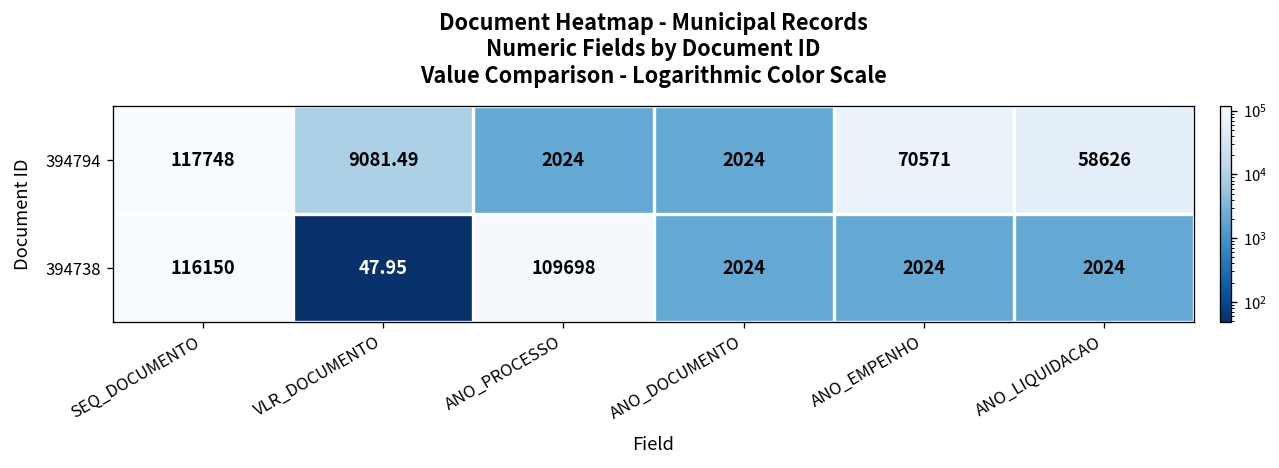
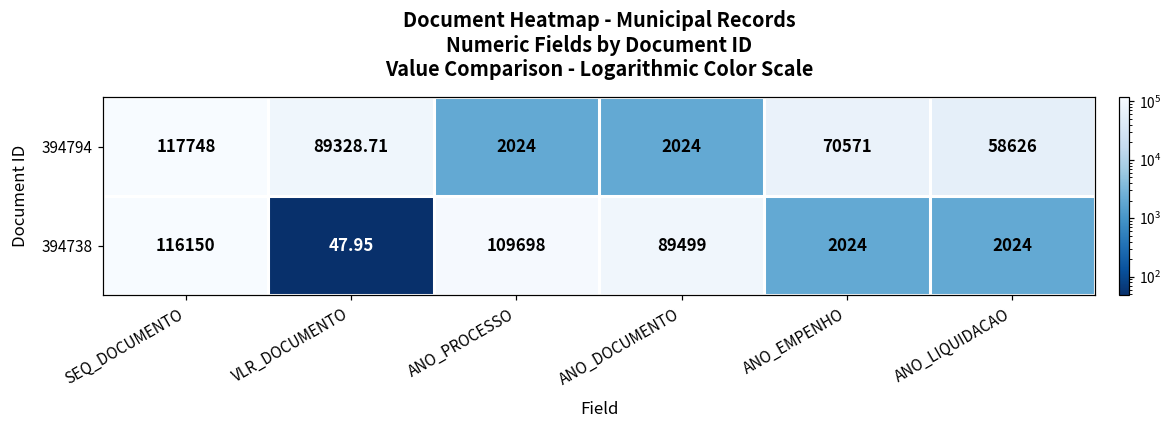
  {
    "394794": {
      "SEQ_DOCUMENTO": 117748,
-     "VLR_DOCUMENTO": 9081.49,
+     "VLR_DOCUMENTO": 89328.71,
      "ANO_PROCESSO": 2024,
      "ANO_DOCUMENTO": 2024,
      "ANO_EMPENHO": 70571,
      "ANO_LIQUIDACAO": 58626
    },
    "394738": {
      "SEQ_DOCUMENTO": 116150,
      "VLR_DOCUMENTO": 47.95,
      "ANO_PROCESSO": 109698,
-     "ANO_DOCUMENTO": 2024,
+     "ANO_DOCUMENTO": 89499,
      "ANO_EMPENHO": 2024,
      "ANO_LIQUIDACAO": 2024
    }
  }
